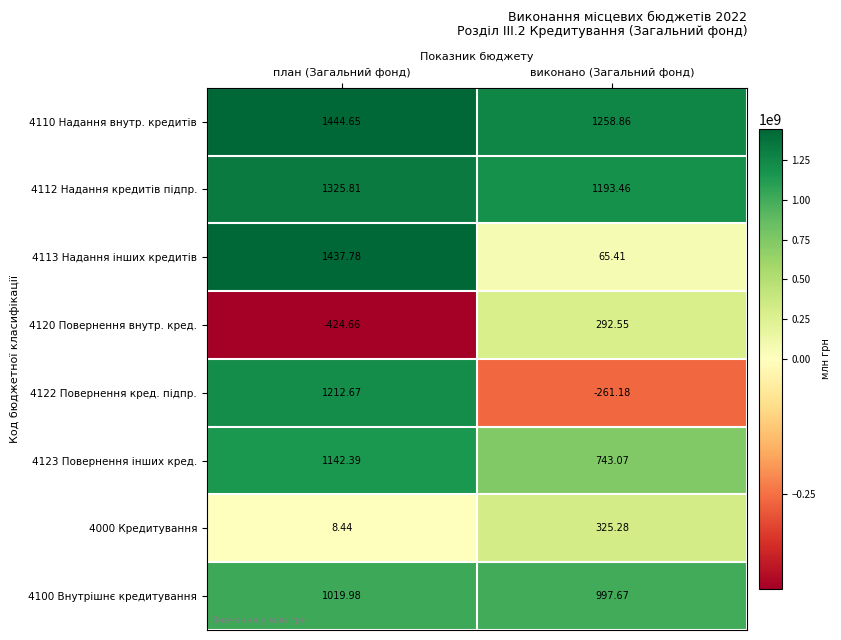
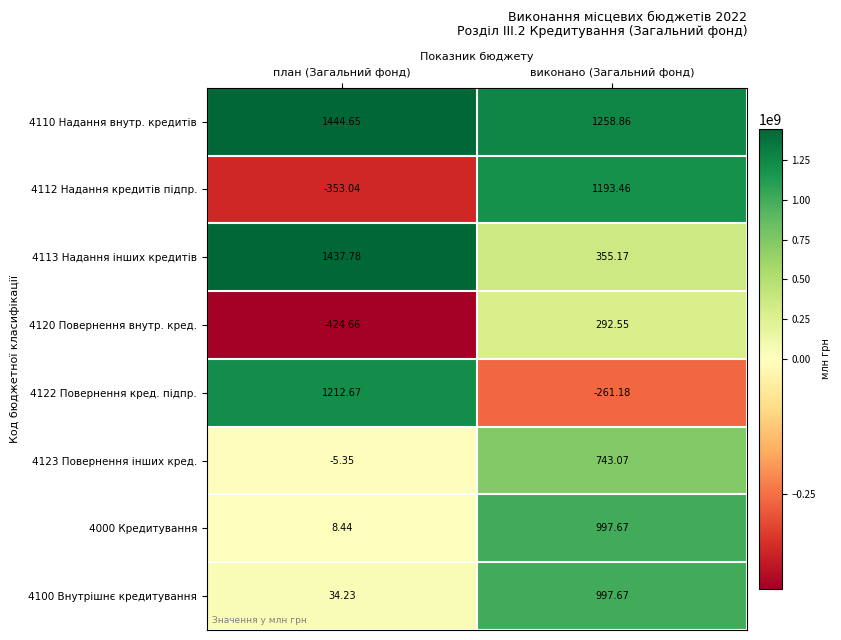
  {
    "4110 Надання внутр. кредитів": {
      "план (Загальний фонд)": 1444.65,
      "виконано (Загальний фонд)": 1258.86
    },
    "4112 Надання кредитів підпр.": {
-     "план (Загальний фонд)": 1325.81,
+     "план (Загальний фонд)": -353.04,
      "виконано (Загальний фонд)": 1193.46
    },
    "4113 Надання інших кредитів": {
      "план (Загальний фонд)": 1437.78,
-     "виконано (Загальний фонд)": 65.41
+     "виконано (Загальний фонд)": 355.17
    },
    "4120 Повернення внутр. кред.": {
      "план (Загальний фонд)": -424.66,
      "виконано (Загальний фонд)": 292.55
    },
    "4122 Повернення кред. підпр.": {
      "план (Загальний фонд)": 1212.67,
      "виконано (Загальний фонд)": -261.18
    },
    "4123 Повернення інших кред.": {
-     "план (Загальний фонд)": 1142.39,
+     "план (Загальний фонд)": -5.35,
      "виконано (Загальний фонд)": 743.07
    },
    "4000 Кредитування": {
      "план (Загальний фонд)": 8.44,
-     "виконано (Загальний фонд)": 325.28
+     "виконано (Загальний фонд)": 997.67
    },
    "4100 Внутрішнє кредитування": {
-     "план (Загальний фонд)": 1019.98,
+     "план (Загальний фонд)": 34.23,
      "виконано (Загальний фонд)": 997.67
    }
  }
